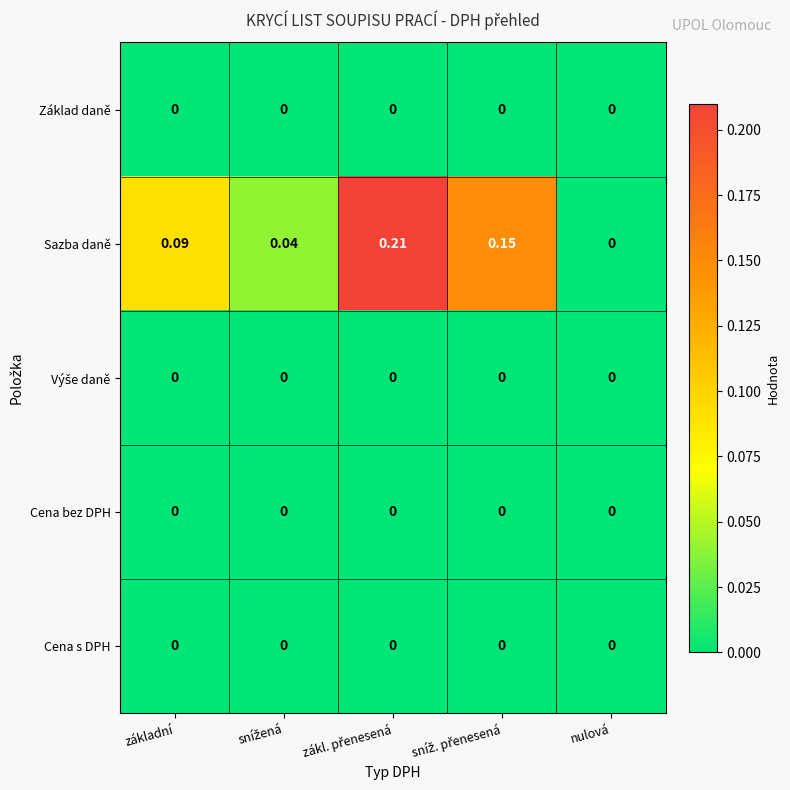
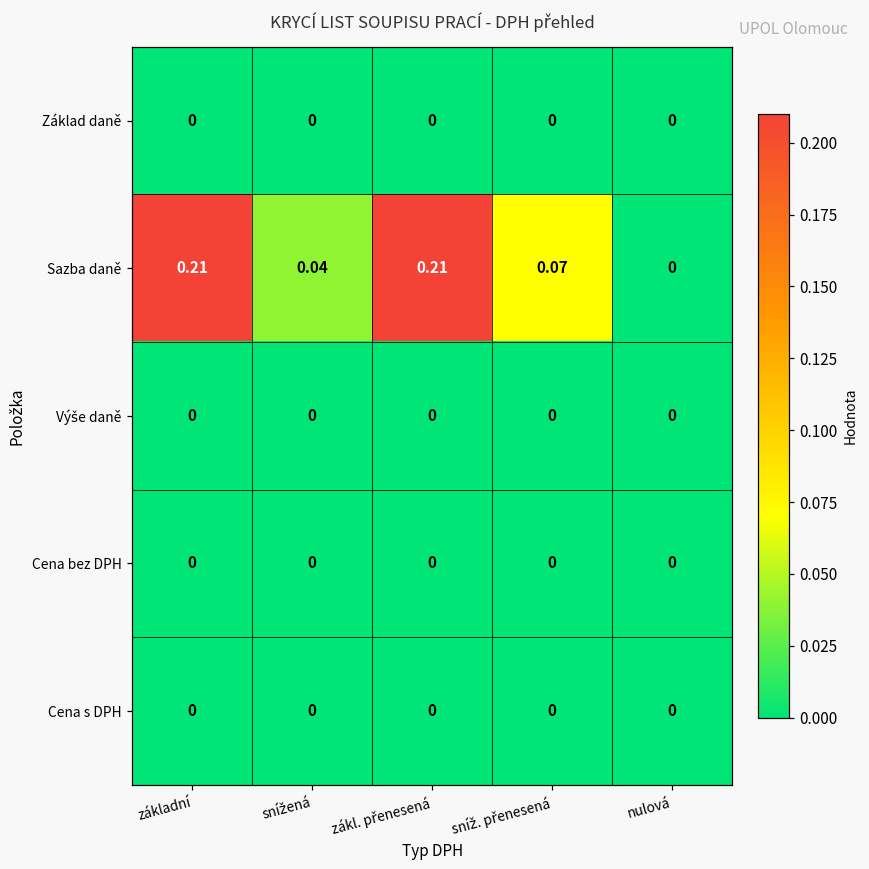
  {
    "Základ daně": {
      "základní": 0,
      "snížená": 0,
      "zákl. přenesená": 0,
      "sníž. přenesená": 0,
      "nulová": 0
    },
    "Sazba daně": {
-     "základní": 0.09,
+     "základní": 0.21,
      "snížená": 0.04,
      "zákl. přenesená": 0.21,
-     "sníž. přenesená": 0.15,
+     "sníž. přenesená": 0.07,
      "nulová": 0
    },
    "Výše daně": {
      "základní": 0,
      "snížená": 0,
      "zákl. přenesená": 0,
      "sníž. přenesená": 0,
      "nulová": 0
    },
    "Cena bez DPH": {
      "základní": 0,
      "snížená": 0,
      "zákl. přenesená": 0,
      "sníž. přenesená": 0,
      "nulová": 0
    },
    "Cena s DPH": {
      "základní": 0,
      "snížená": 0,
      "zákl. přenesená": 0,
      "sníž. přenesená": 0,
      "nulová": 0
    }
  }
